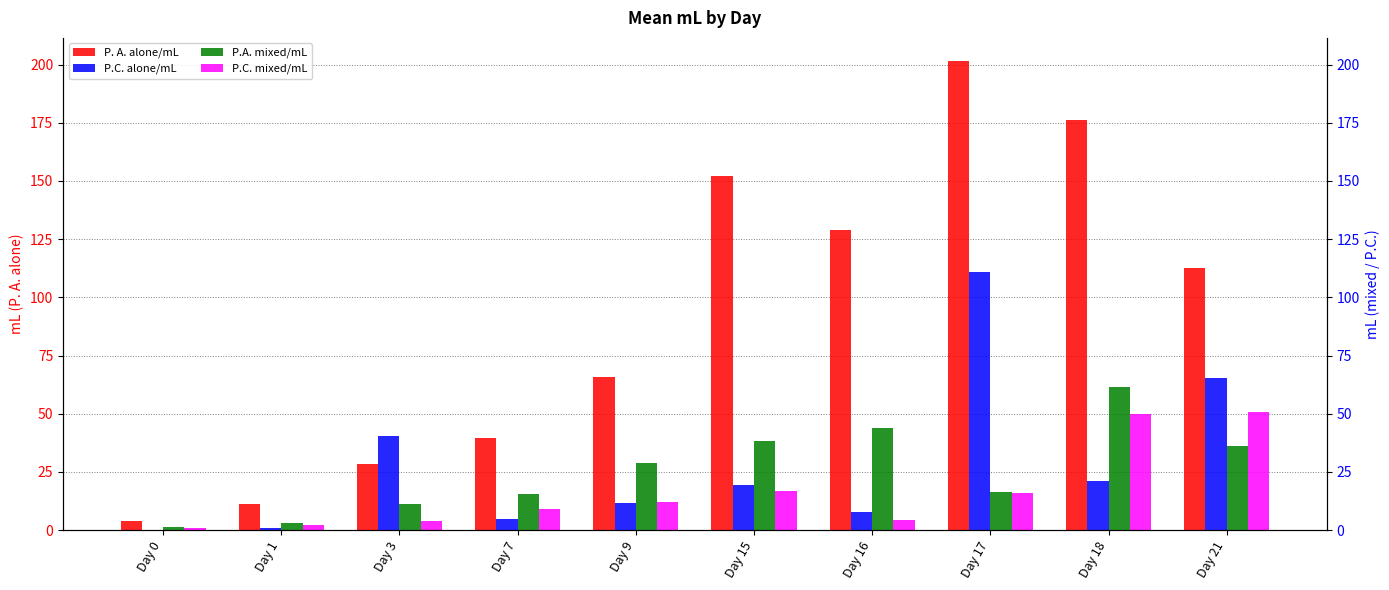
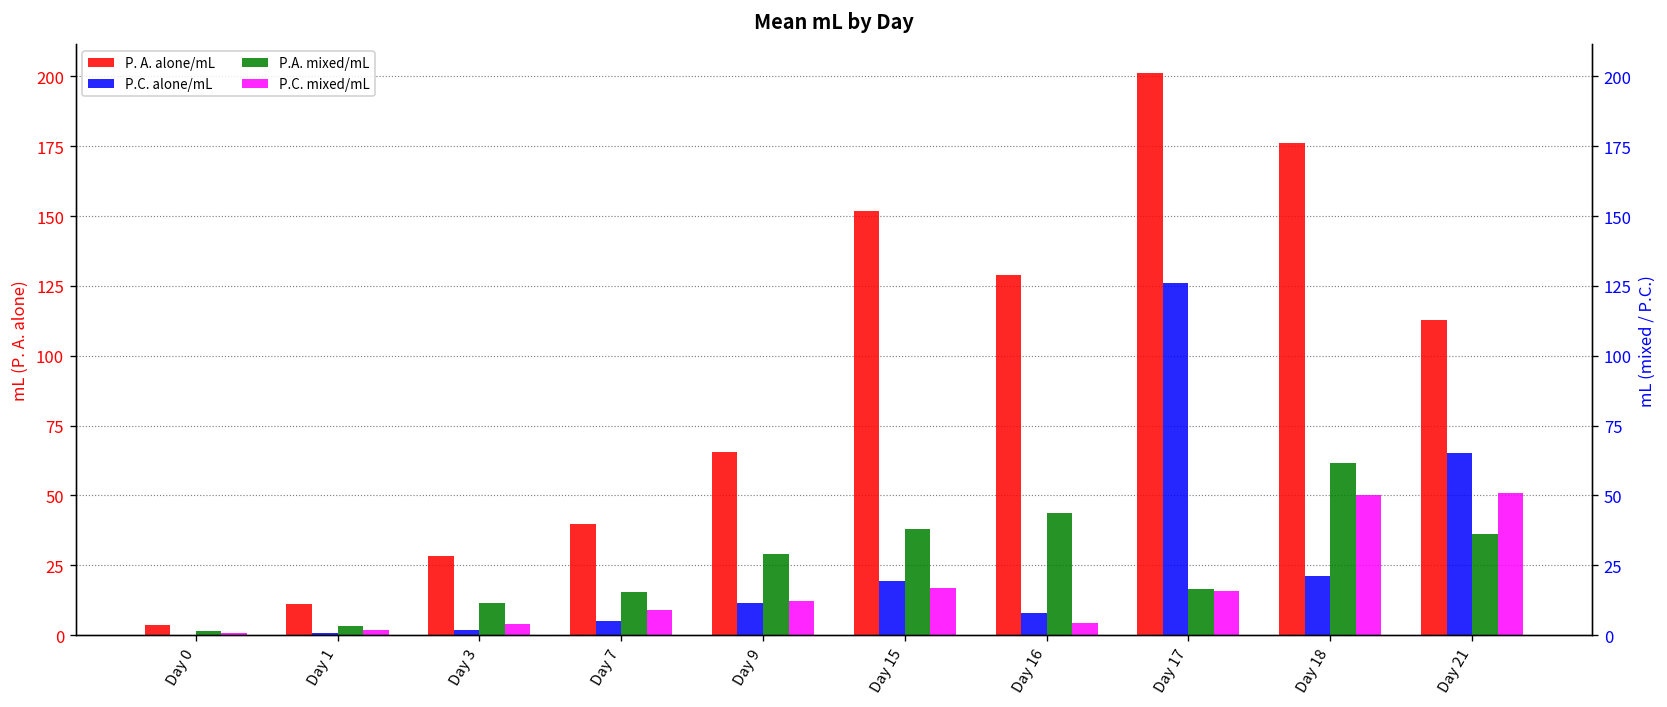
  {
    "P. A. alone/mL": {
      "Day 0": 4,
      "Day 1": 11,
      "Day 3": 28,
      "Day 7": 40,
      "Day 9": 66,
      "Day 15": 152,
      "Day 16": 129,
      "Day 17": 201,
      "Day 18": 176,
      "Day 21": 113
    },
    "P.C. alone/mL": {
      "Day 0": 0,
-     "Day 3": 41,
+     "Day 3": 2,
      "Day 7": 5,
      "Day 9": 12,
      "Day 15": 20,
      "Day 16": 8,
-     "Day 17": 111,
+     "Day 17": 126,
      "Day 18": 21,
      "Day 21": 65
    },
    "P.A. mixed/mL": {
      "Day 0": 1,
      "Day 1": 3,
      "Day 3": 11,
      "Day 7": 15,
      "Day 9": 29,
      "Day 15": 38,
      "Day 16": 44,
      "Day 17": 17,
      "Day 18": 61,
      "Day 21": 36
    },
    "P.C. mixed/mL": {
      "Day 1": 2,
      "Day 3": 4,
      "Day 7": 9,
      "Day 9": 12,
      "Day 15": 17,
      "Day 16": 4,
      "Day 17": 16,
      "Day 18": 50,
      "Day 21": 51
    }
  }
